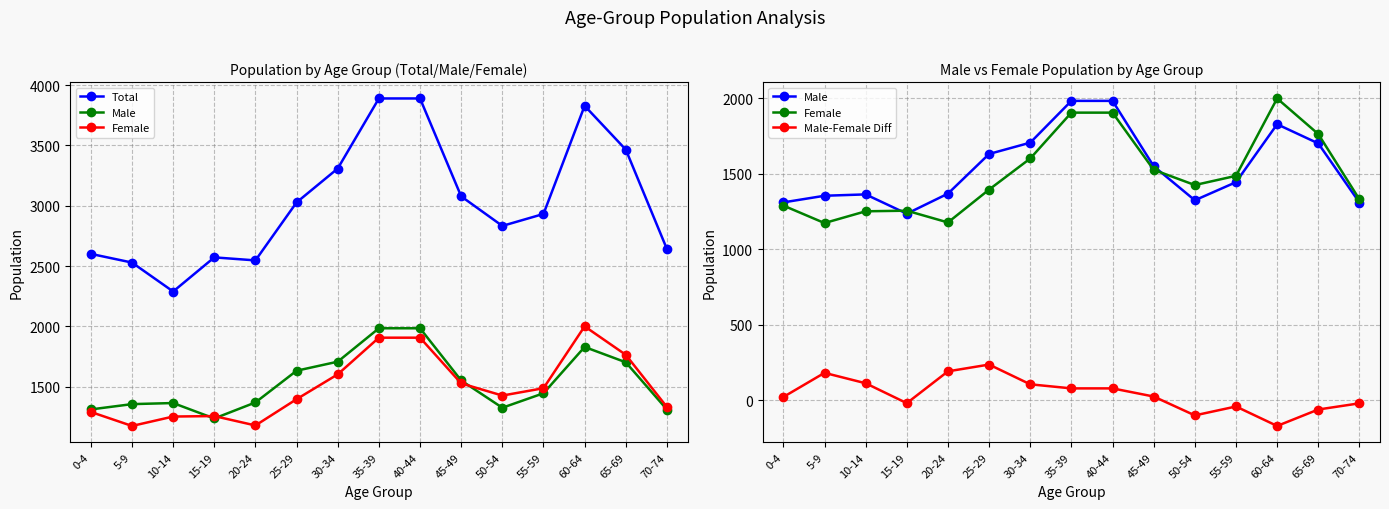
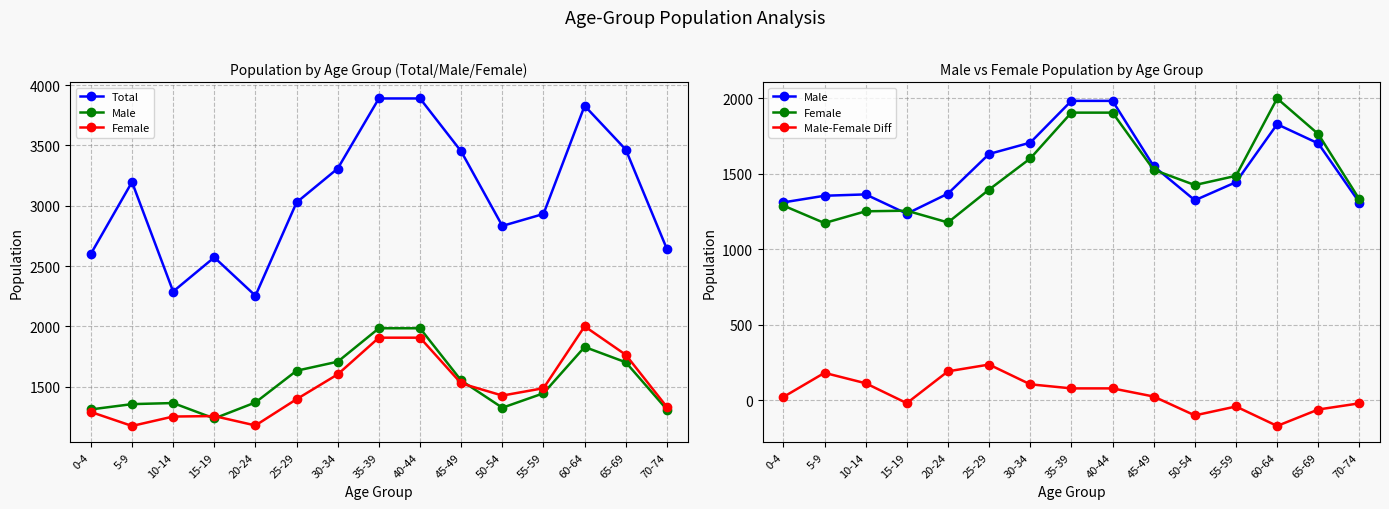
  {
    "Population by Age Group (Total/Male/Female)": {
      "Total": {
        "0-4": 2600,
-       "5-9": 2530,
+       "5-9": 3200,
        "10-14": 2290,
        "15-19": 2570,
-       "20-24": 2550,
+       "20-24": 2250,
        "25-29": 3030,
        "30-34": 3310,
        "35-39": 3890,
        "40-44": 3890,
-       "45-49": 3080,
+       "45-49": 3450,
        "50-54": 2830,
        "55-59": 2930,
        "60-64": 3830,
        "65-69": 3470,
        "70-74": 2640
      }
    },
    "Male vs Female Population by Age Group": {
      "Male": {
        "0-4": 1310,
        "5-9": 1360,
        "10-14": 1360,
        "15-19": 1240,
        "20-24": 1370,
        "25-29": 1630,
        "30-34": 1710,
        "35-39": 1980,
        "40-44": 1980,
        "45-49": 1550,
        "50-54": 1330,
        "55-59": 1450,
        "60-64": 1830,
        "65-69": 1700,
        "70-74": 1310
      },
      "Female": {
        "0-4": 1290,
        "5-9": 1170,
        "10-14": 1250,
        "15-19": 1260,
        "20-24": 1180,
        "25-29": 1400,
        "30-34": 1600,
        "35-39": 1910,
        "40-44": 1910,
        "45-49": 1530,
        "50-54": 1430,
        "55-59": 1490,
        "60-64": 2000,
        "65-69": 1760,
        "70-74": 1330
      },
      "Male-Female Diff": {
        "0-4": 20,
        "5-9": 180,
        "10-14": 110,
        "15-19": -20,
        "20-24": 190,
        "25-29": 240,
        "30-34": 110,
        "35-39": 80,
        "40-44": 80,
        "45-49": 20,
        "50-54": -100,
        "55-59": -40,
        "60-64": -170,
        "65-69": -60,
        "70-74": -20
      }
    }
  }
